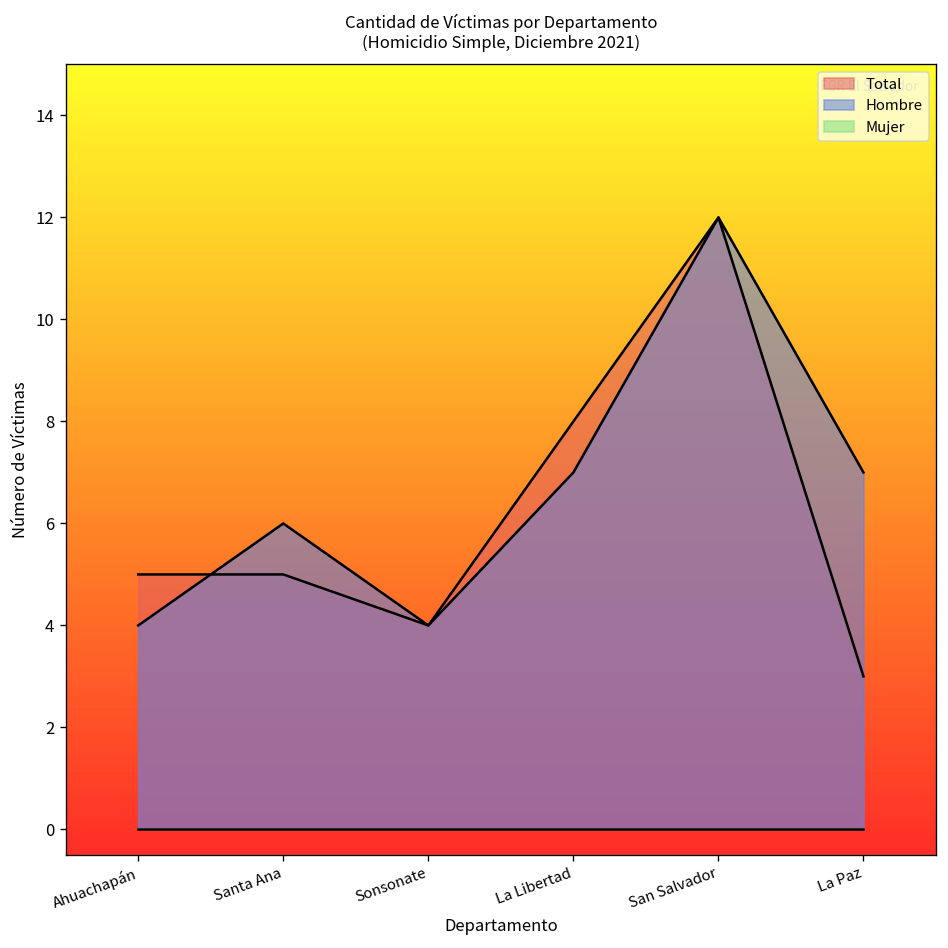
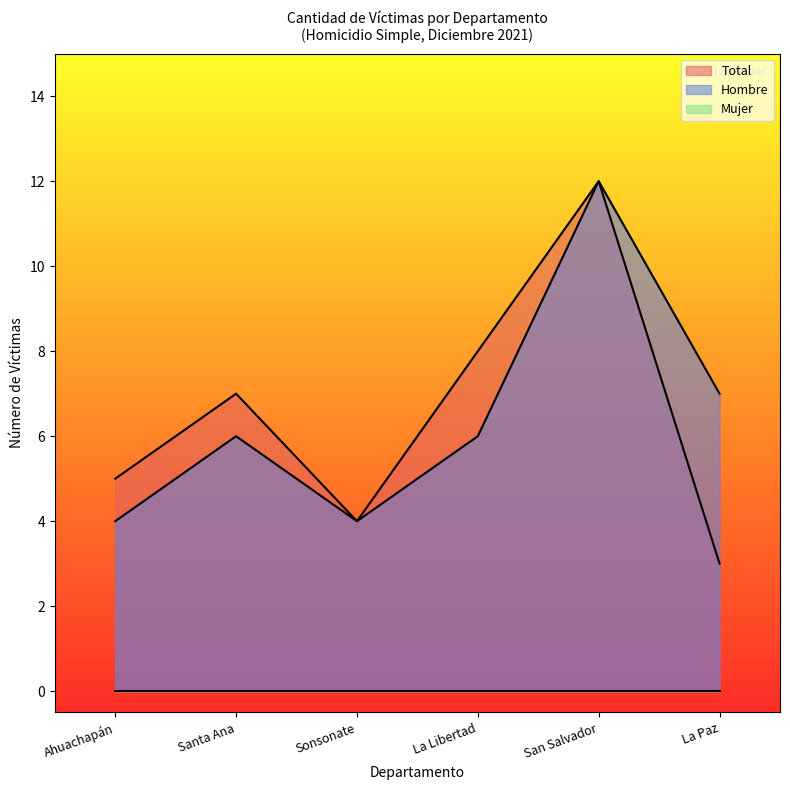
  {
    "Total": {
      "Ahuachapán": 5,
-     "Santa Ana": 5,
+     "Santa Ana": 7,
      "La Libertad": 8,
      "La Paz": 3
    },
    "Hombre": {
      "Ahuachapán": 4,
      "Santa Ana": 6,
-     "La Libertad": 7,
+     "La Libertad": 6,
      "La Paz": 7
    },
    "Mujer": {
      "Ahuachapán": 0,
      "Santa Ana": 0,
      "Sonsonate": 0,
      "La Libertad": 0,
      "San Salvador": 0,
      "La Paz": 0
    }
  }
